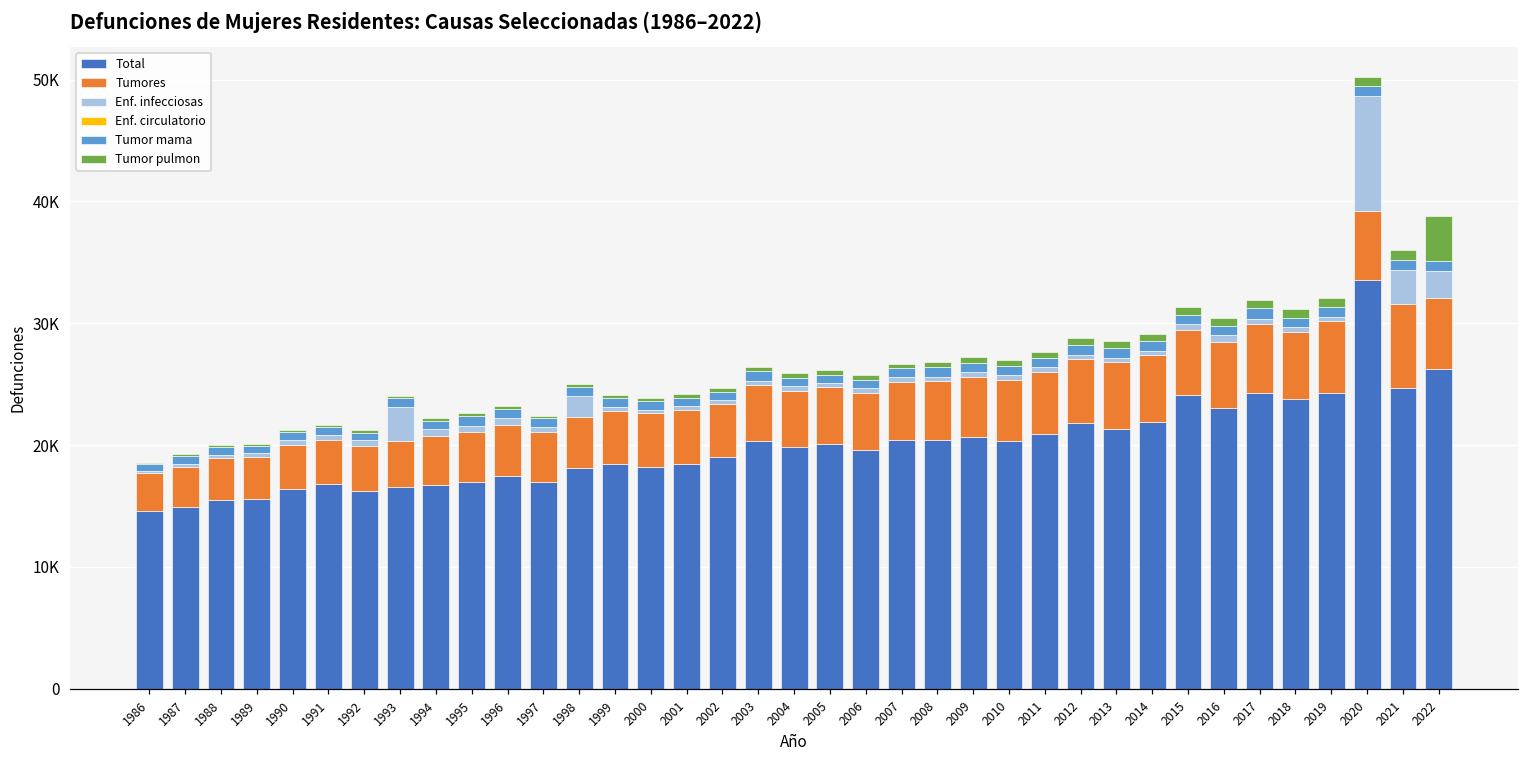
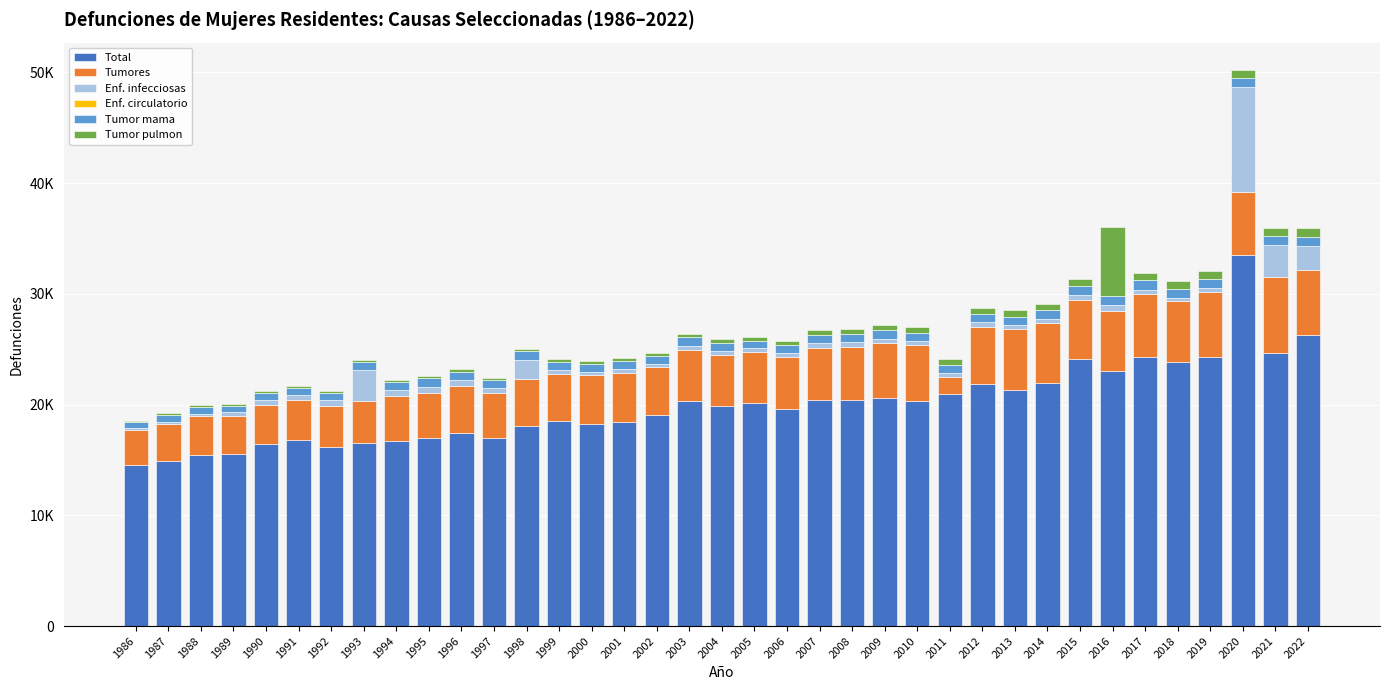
  {
    "Tumores": {
      "1986": 3100,
      "1987": 3300,
      "1988": 3500,
      "1989": 3400,
      "1990": 3600,
      "1991": 3600,
      "1992": 3700,
      "1993": 3700,
      "1994": 4000,
      "1995": 4100,
      "1996": 4200,
      "1997": 4000,
      "1998": 4200,
      "1999": 4300,
      "2000": 4400,
      "2001": 4400,
      "2002": 4400,
      "2003": 4600,
      "2004": 4600,
      "2005": 4600,
      "2006": 4700,
      "2007": 4700,
      "2008": 4800,
      "2009": 5000,
      "2010": 5000,
-     "2011": 5100,
+     "2011": 1500,
      "2012": 5200,
      "2013": 5400,
      "2014": 5400,
      "2015": 5400,
      "2016": 5500,
      "2017": 5700,
      "2018": 5500,
      "2019": 5900,
      "2020": 5700,
      "2021": 6900,
      "2022": 5900
    },
    "Enf. circulatorio": {
      "1986": 0,
      "1987": 0
    },
    "Tumor pulmon": {
      "1995": 200,
      "1996": 200,
      "1998": 200,
      "1999": 300,
      "2000": 300,
      "2001": 300,
      "2002": 300,
      "2003": 300,
      "2004": 400,
      "2005": 400,
      "2006": 400,
      "2007": 400,
      "2008": 400,
      "2009": 500,
      "2010": 500,
      "2011": 500,
      "2012": 600,
      "2013": 600,
      "2014": 600,
      "2015": 600,
-     "2016": 700,
+     "2016": 6300,
      "2017": 700,
      "2018": 700,
      "2019": 700,
      "2020": 700,
      "2021": 800,
-     "2022": 3700
+     "2022": 800
    }
  }
